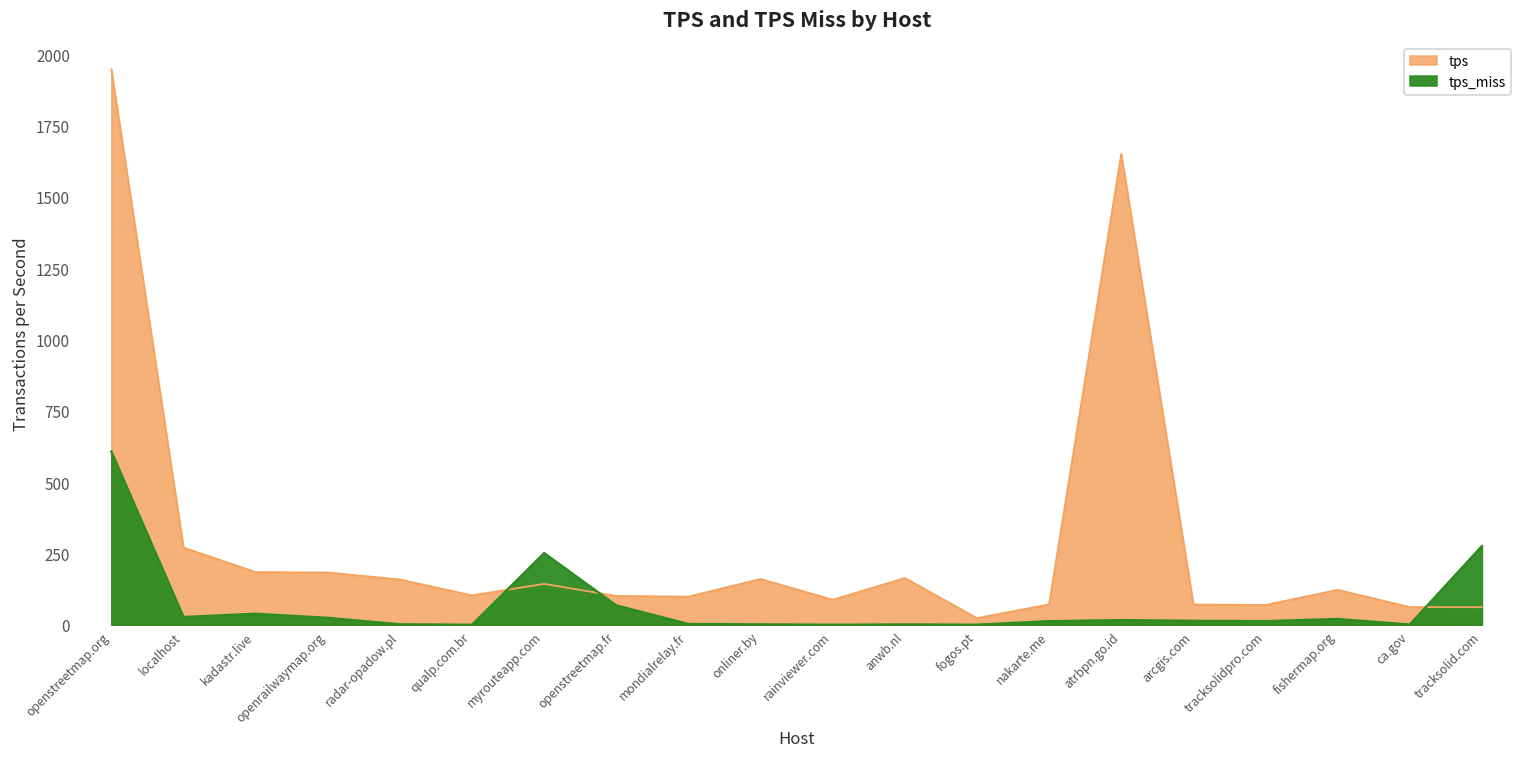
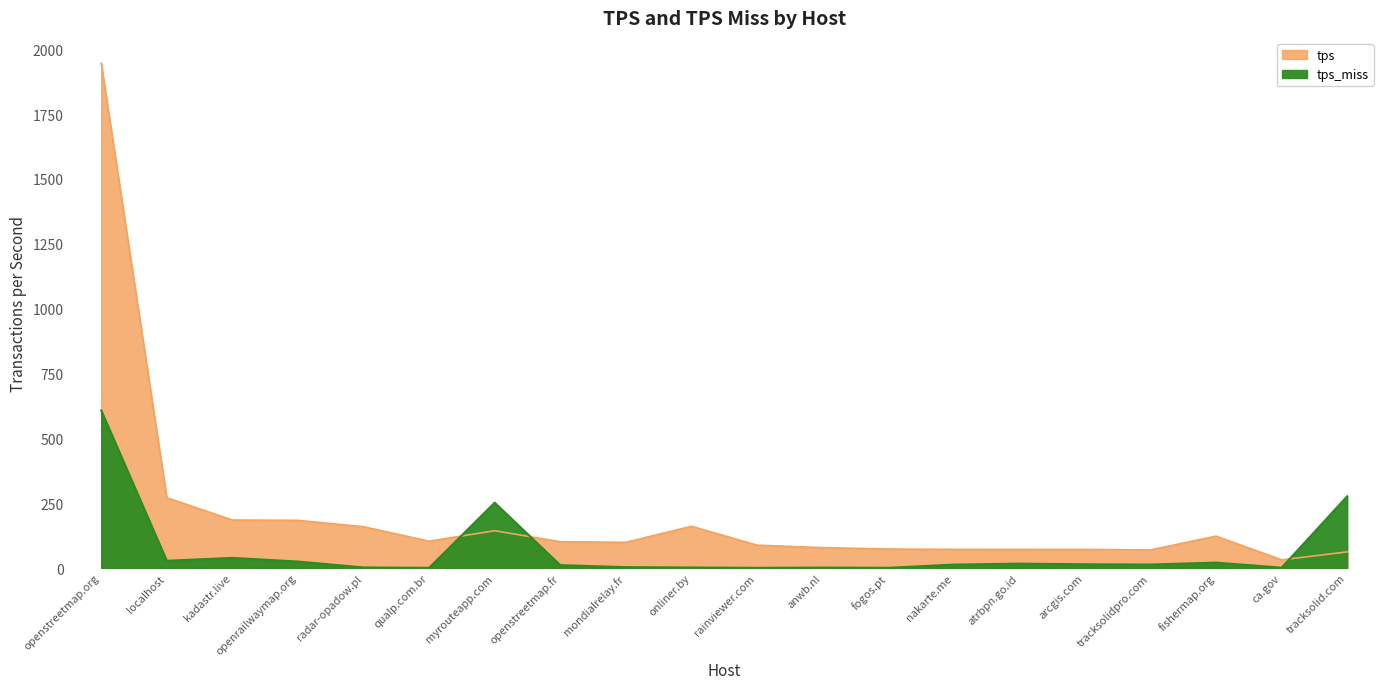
  {
    "tps": {
      "openstreetmap.org": 1950,
      "localhost": 270,
      "kadastr.live": 190,
      "openrailwaymap.org": 180,
      "radar-opadow.pl": 160,
      "qualp.com.br": 100,
      "myrouteapp.com": 140,
      "openstreetmap.fr": 100,
      "mondialrelay.fr": 100,
      "onliner.by": 160,
      "rainviewer.com": 90,
-     "anwb.nl": 160,
-     "fogos.pt": 20,
+     "anwb.nl": 80,
+     "fogos.pt": 70,
      "nakarte.me": 70,
-     "atrbpn.go.id": 1650,
+     "atrbpn.go.id": 70,
      "arcgis.com": 70,
      "tracksolidpro.com": 70,
      "fishermap.org": 120,
-     "ca.gov": 60,
+     "ca.gov": 30,
      "tracksolid.com": 60
    },
    "tps_miss": {
      "openstreetmap.org": 610,
      "localhost": 30,
      "kadastr.live": 40,
      "openrailwaymap.org": 30,
      "radar-opadow.pl": 0,
      "qualp.com.br": 0,
      "myrouteapp.com": 250,
-     "openstreetmap.fr": 70,
+     "openstreetmap.fr": 10,
      "mondialrelay.fr": 0,
      "onliner.by": 0,
      "rainviewer.com": 0,
      "anwb.nl": 0,
      "fogos.pt": 0,
      "nakarte.me": 10,
      "atrbpn.go.id": 20,
      "arcgis.com": 10,
      "tracksolidpro.com": 10,
      "fishermap.org": 20,
      "ca.gov": 0,
      "tracksolid.com": 280
    }
  }
